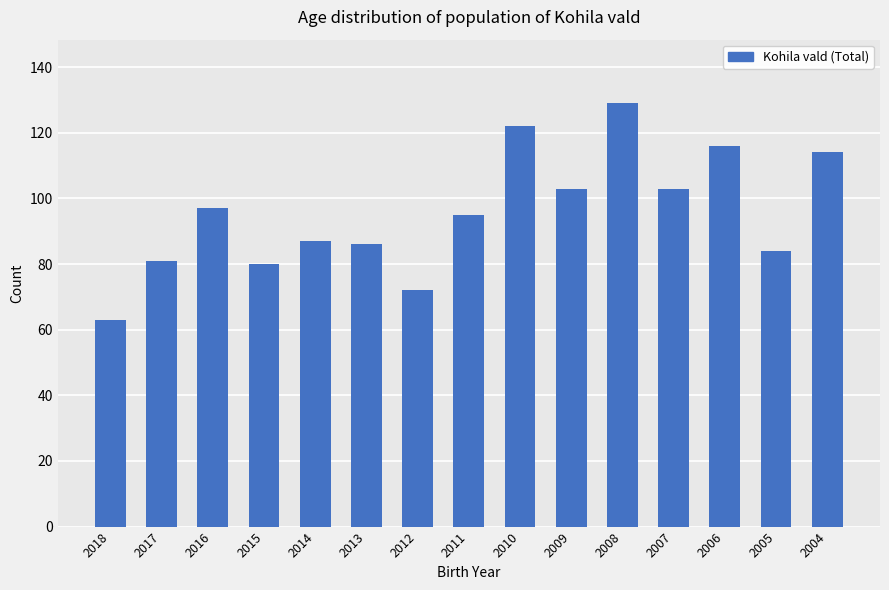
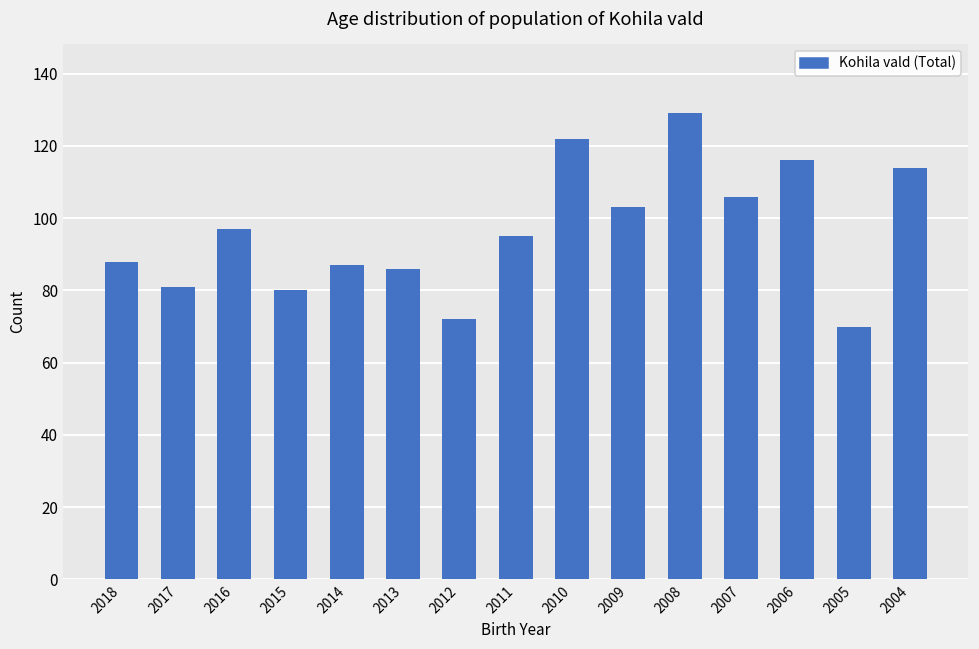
  {
-   "2018": 63,
+   "2018": 88,
    "2017": 81,
    "2016": 97,
    "2015": 80,
    "2014": 87,
    "2013": 86,
    "2012": 72,
    "2011": 95,
    "2010": 122,
    "2009": 103,
    "2008": 129,
-   "2007": 103,
+   "2007": 106,
    "2006": 116,
-   "2005": 84,
+   "2005": 70,
    "2004": 114
  }
